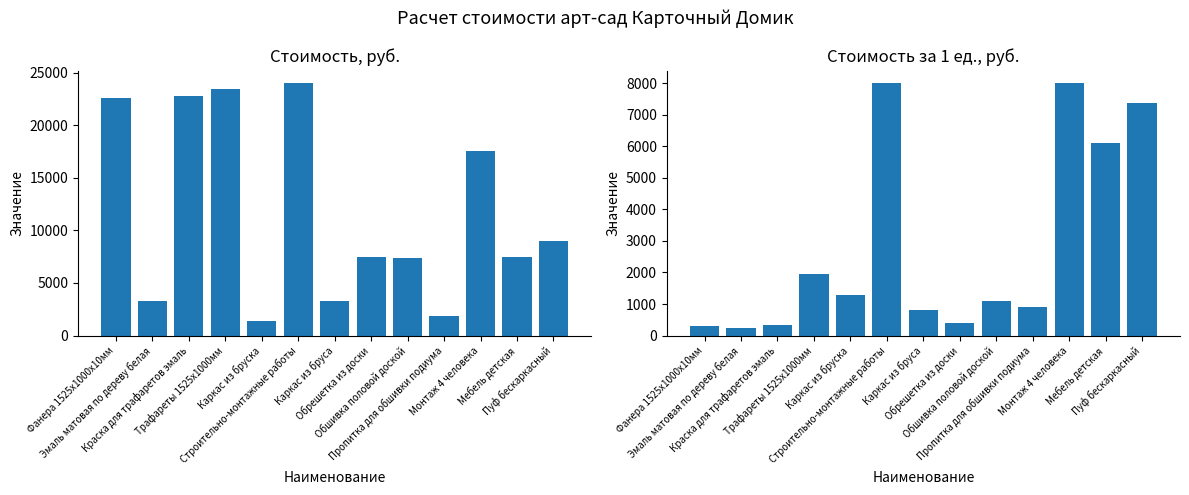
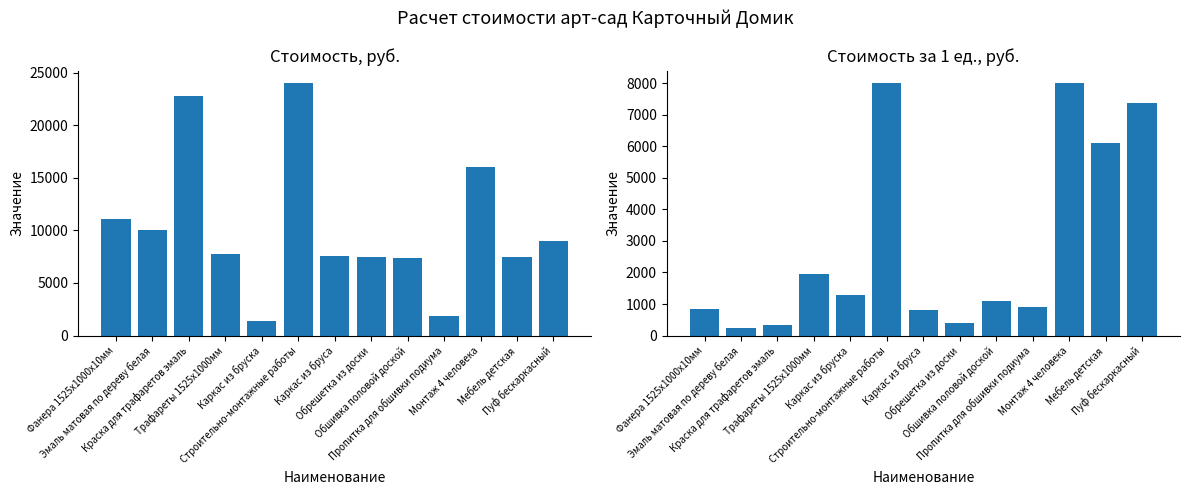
  {
    "Стоимость, руб.": {
-     "Фанера 1525х1000х10мм": 22600,
-     "Эмаль матовая по дереву белая": 3300,
+     "Фанера 1525х1000х10мм": 11100,
+     "Эмаль матовая по дереву белая": 10000,
      "Краска для трафаретов эмаль": 22800,
-     "Трафареты 1525х1000мм": 23500,
+     "Трафареты 1525х1000мм": 7800,
      "Каркас из бруска": 1400,
      "Строительно-монтажные работы": 24000,
-     "Каркас из бруса": 3300,
+     "Каркас из бруса": 7600,
      "Обрешетка из доски": 7500,
      "Обшивка половой доской": 7400,
      "Пропитка для обшивки подиума": 1800,
-     "Монтаж 4 человека": 17600,
+     "Монтаж 4 человека": 16000,
      "Мебель детская": 7500,
      "Пуф бескаркасный": 9000
    },
    "Стоимость за 1 ед., руб.": {
-     "Фанера 1525х1000х10мм": 300,
+     "Фанера 1525х1000х10мм": 900,
      "Эмаль матовая по дереву белая": 300,
      "Краска для трафаретов эмаль": 400,
      "Трафареты 1525х1000мм": 2000,
      "Каркас из бруска": 1300,
      "Строительно-монтажные работы": 8000,
      "Каркас из бруса": 800,
      "Обрешетка из доски": 400,
      "Обшивка половой доской": 1100,
      "Пропитка для обшивки подиума": 900,
      "Монтаж 4 человека": 8000,
      "Мебель детская": 6100,
      "Пуф бескаркасный": 7400
    }
  }
